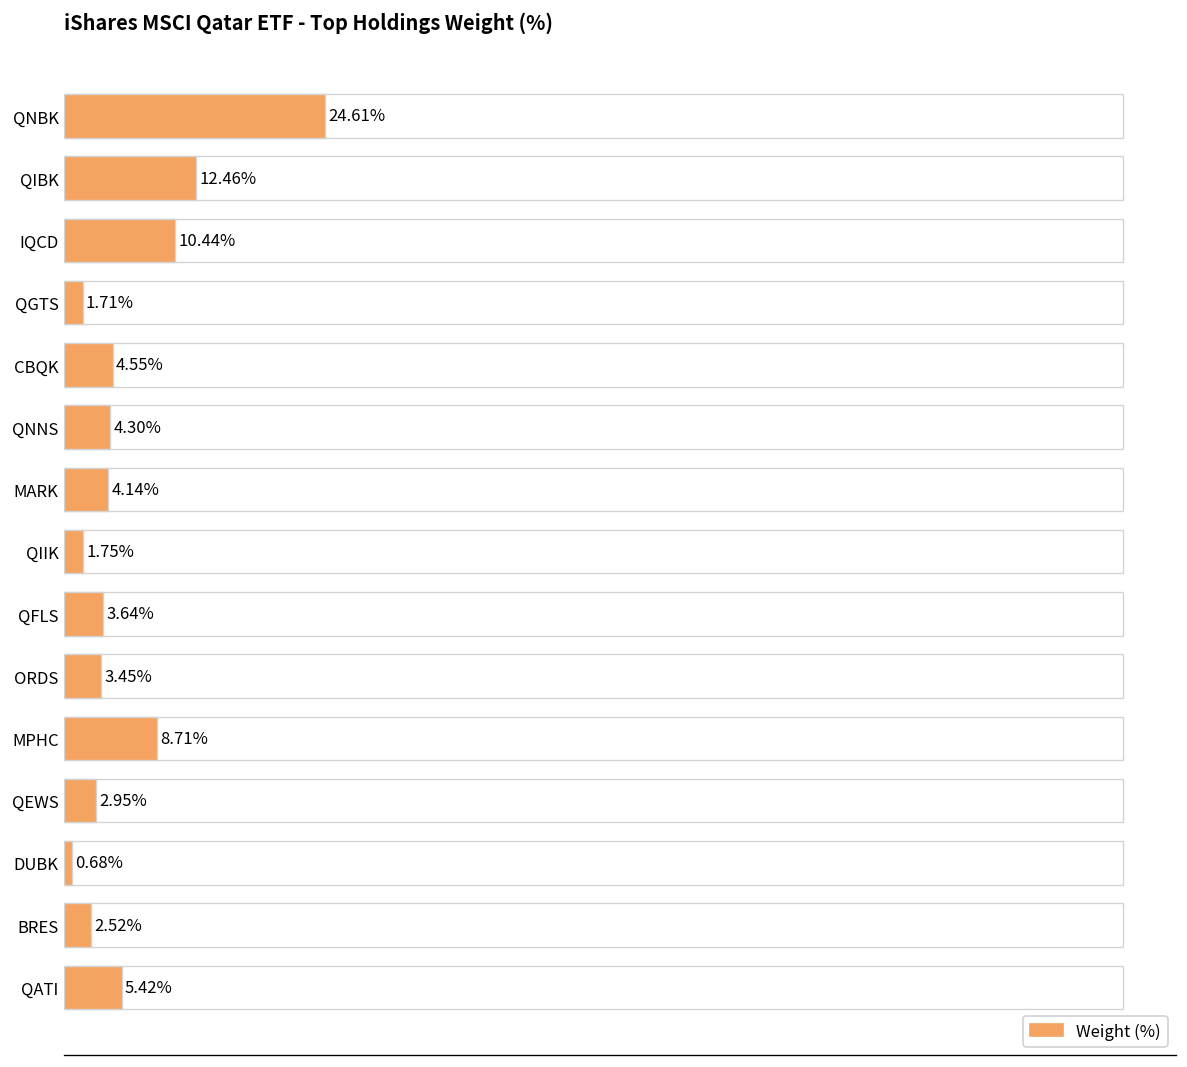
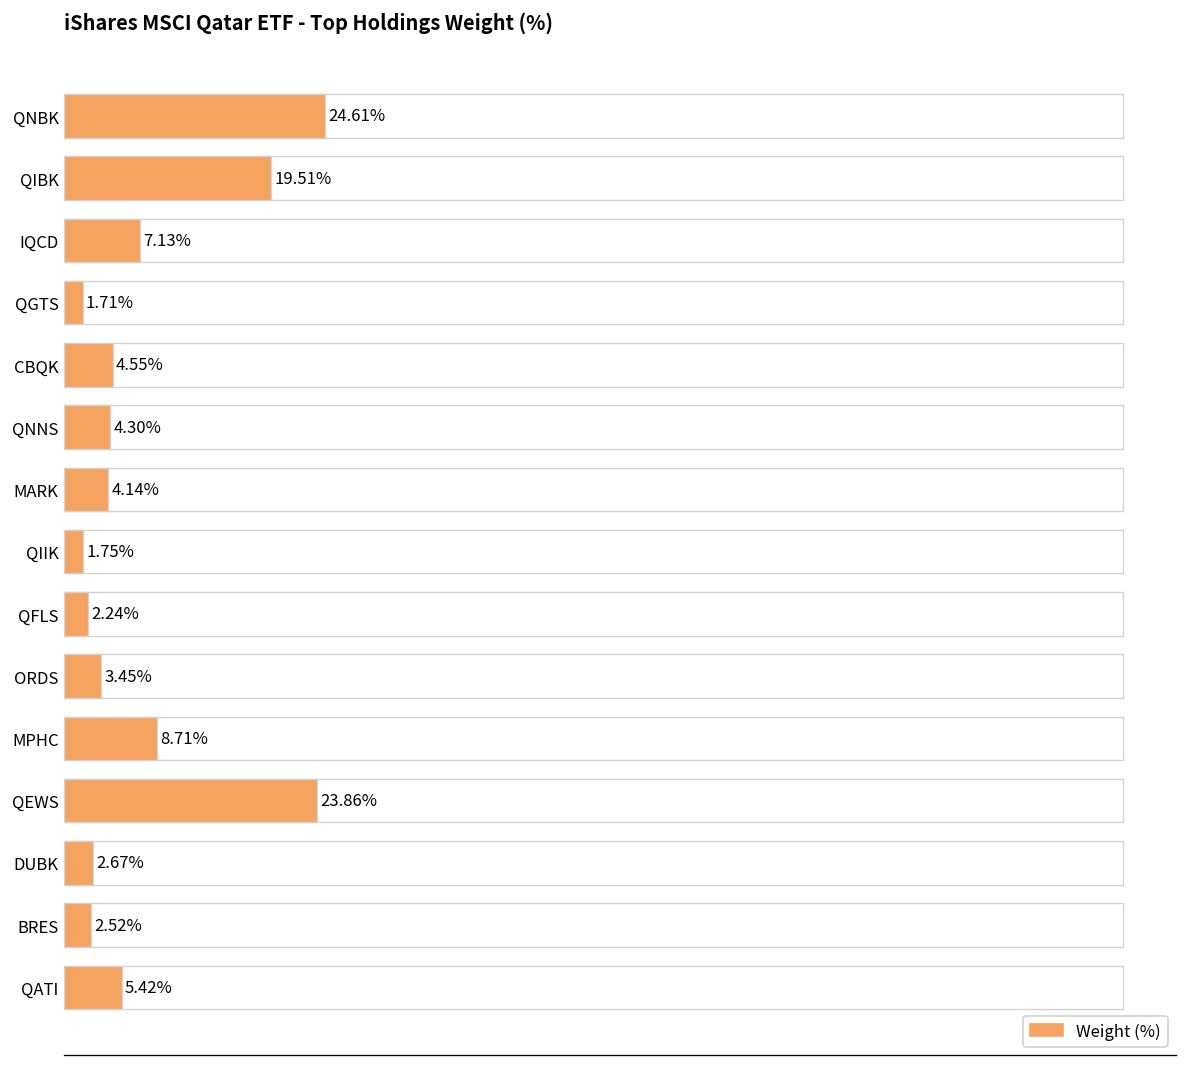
  {
    "Weight (%)": {
-     "QIBK": "12.46%",
-     "IQCD": "10.44%",
-     "QFLS": "3.64%",
-     "QEWS": "2.95%",
-     "DUBK": "0.68%"
+     "QIBK": "19.51%",
+     "IQCD": "7.13%",
+     "QFLS": "2.24%",
+     "QEWS": "23.86%",
+     "DUBK": "2.67%"
    }
  }
